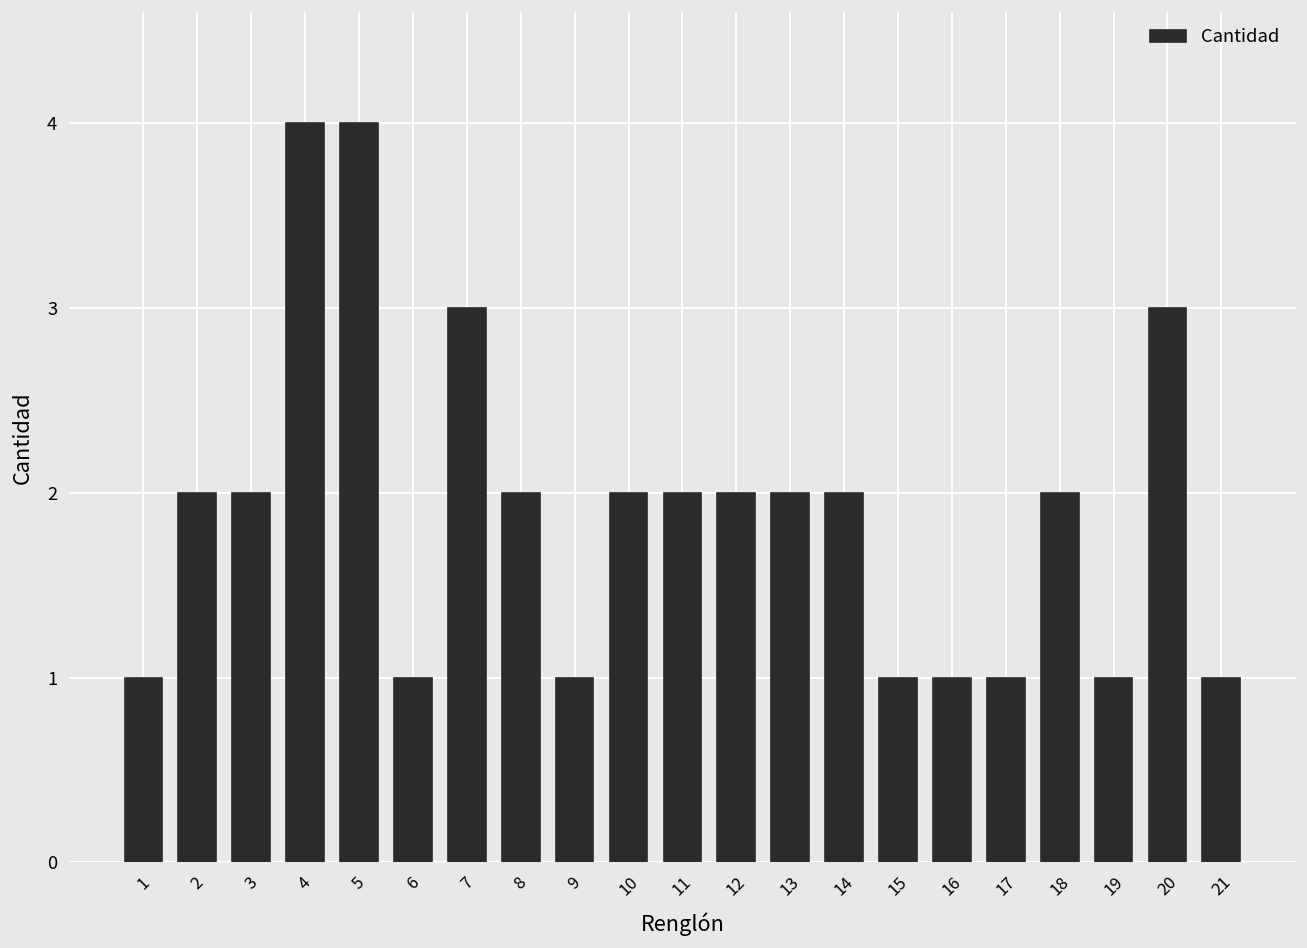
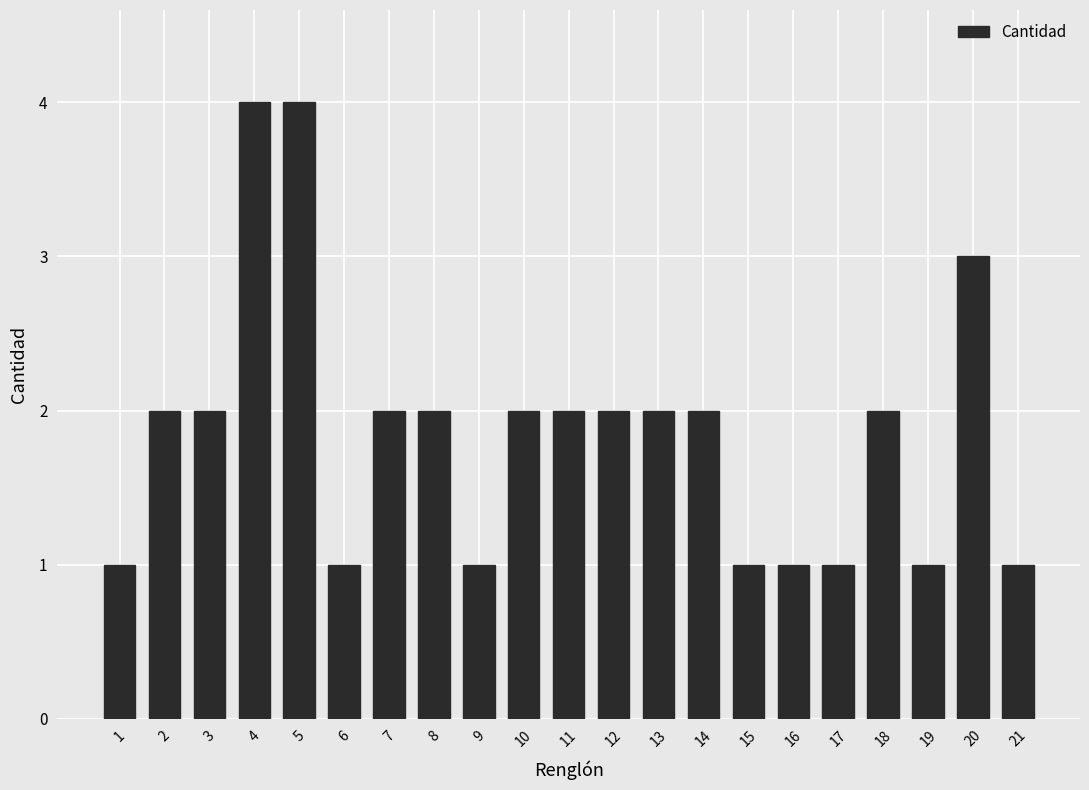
  {
    "1": 1,
    "2": 2,
    "3": 2,
    "4": 4,
    "5": 4,
    "6": 1,
-   "7": 3,
+   "7": 2,
    "8": 2,
    "9": 1,
    "10": 2,
    "11": 2,
    "12": 2,
    "13": 2,
    "14": 2,
    "15": 1,
    "16": 1,
    "17": 1,
    "18": 2,
    "19": 1,
    "20": 3,
    "21": 1
  }
